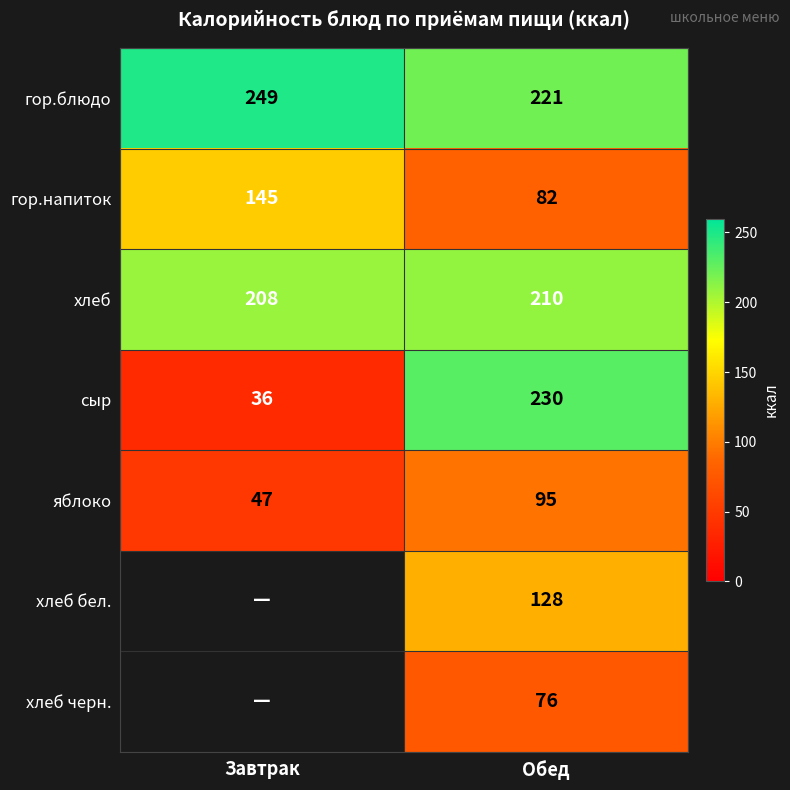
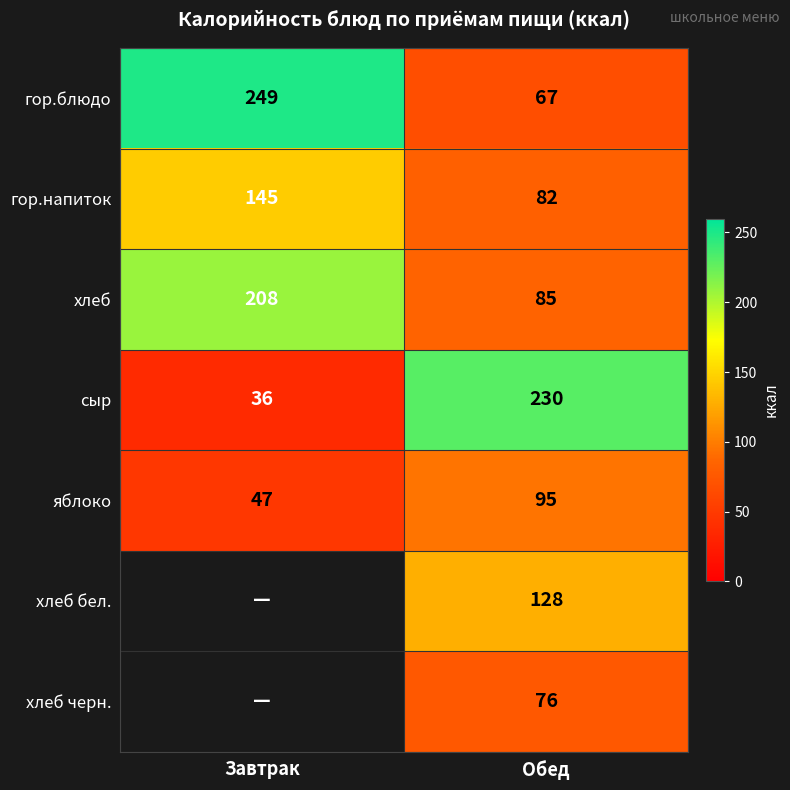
  {
    "гор.блюдо": {
      "Завтрак": 249,
-     "Обед": 221
+     "Обед": 67
    },
    "гор.напиток": {
      "Завтрак": 145,
      "Обед": 82
    },
    "хлеб": {
      "Завтрак": 208,
-     "Обед": 210
+     "Обед": 85
    },
    "сыр": {
      "Завтрак": 36,
      "Обед": 230
    },
    "яблоко": {
      "Завтрак": 47,
      "Обед": 95
    },
    "хлеб бел.": {
      "Обед": 128
    },
    "хлеб черн.": {
      "Обед": 76
    }
  }
